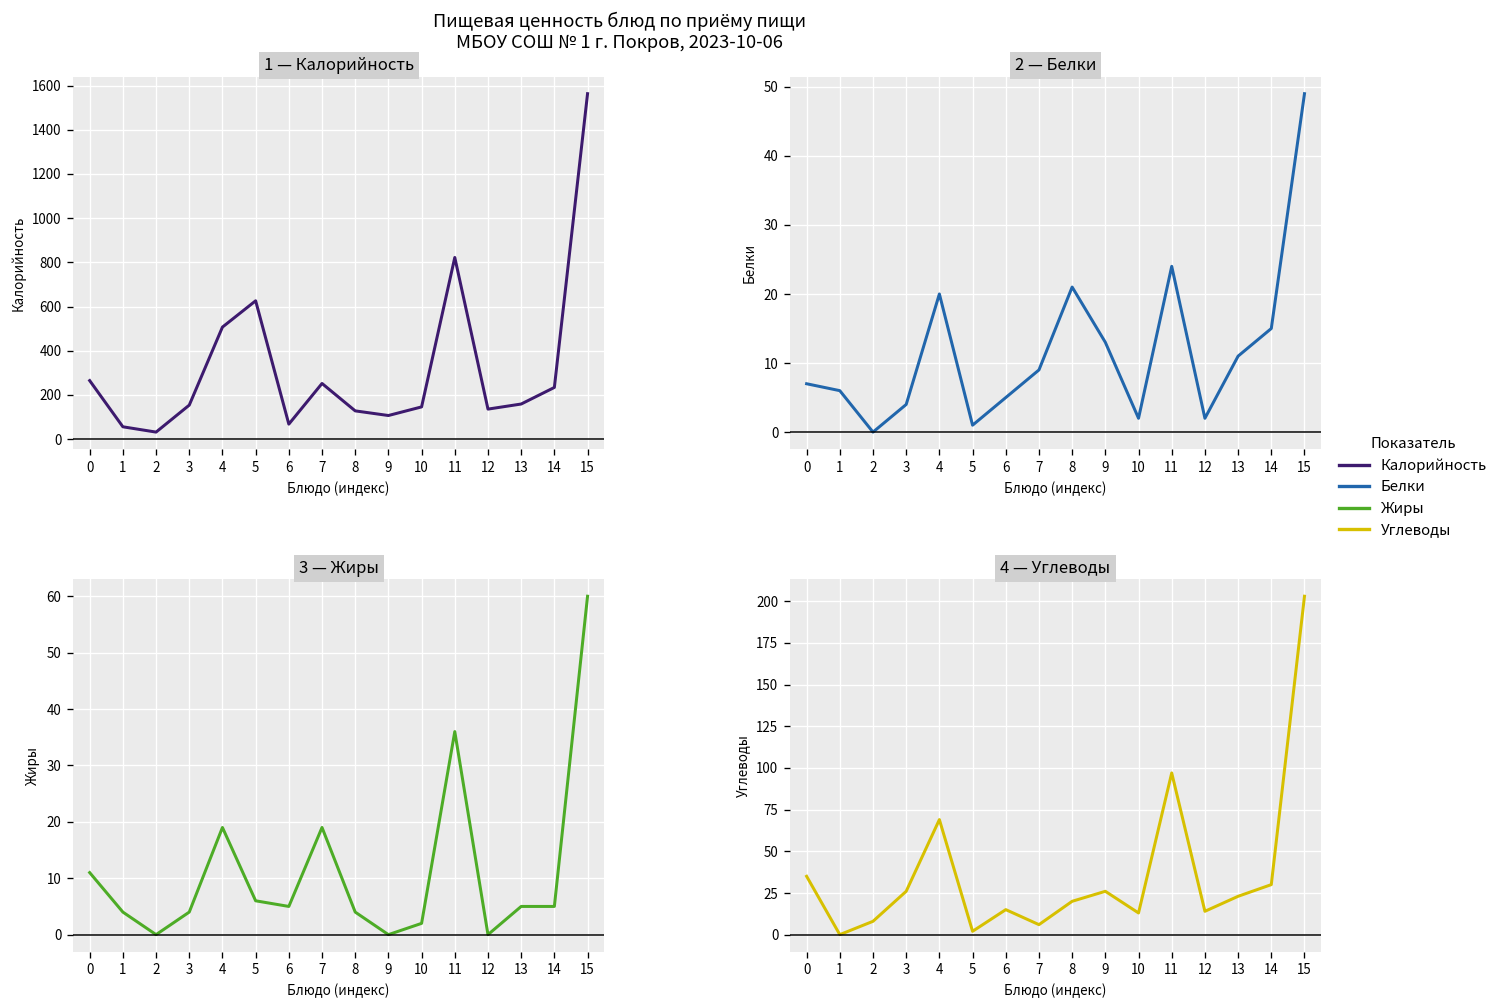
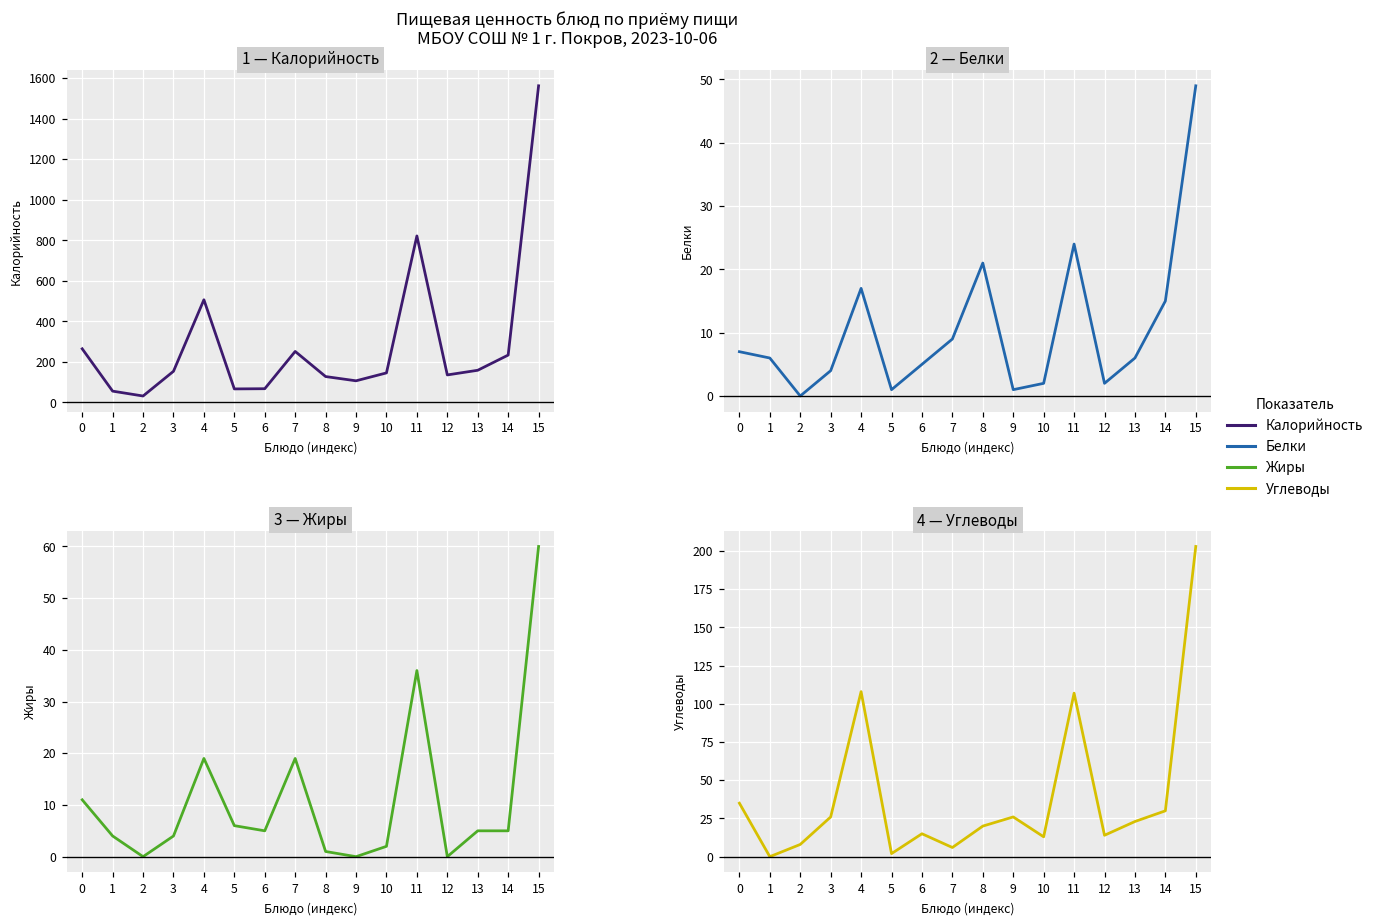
  {
    "1 — Калорийность": {
      "0": 270,
      "1": 60,
      "2": 30,
      "3": 150,
      "4": 510,
-     "5": 630,
+     "5": 70,
      "6": 70,
      "7": 250,
      "8": 130,
      "9": 110,
      "10": 150,
      "11": 820,
      "12": 140,
      "13": 160,
      "14": 230,
      "15": 1560
    },
    "2 — Белки": {
      "0": 7,
      "1": 6,
      "2": 0,
      "3": 4,
-     "4": 20,
+     "4": 17,
      "5": 1,
      "6": 5,
      "7": 9,
      "8": 21,
-     "9": 13,
+     "9": 1,
      "10": 2,
      "11": 24,
      "12": 2,
-     "13": 11,
+     "13": 6,
      "14": 15,
      "15": 49
    },
    "3 — Жиры": {
      "0": 11,
      "1": 4,
      "2": 0,
      "3": 4,
      "4": 19,
      "5": 6,
      "6": 5,
      "7": 19,
-     "8": 4,
+     "8": 1,
      "9": 0,
      "10": 2,
      "11": 36,
      "12": 0,
      "13": 5,
      "14": 5,
      "15": 60
    },
    "4 — Углеводы": {
      "0": 35,
      "1": 0,
      "2": 8,
      "3": 26,
-     "4": 69,
+     "4": 108,
      "5": 2,
      "6": 15,
      "7": 6,
      "8": 20,
      "9": 26,
      "10": 13,
-     "11": 97,
+     "11": 107,
      "12": 14,
      "13": 23,
      "14": 30,
      "15": 203
    }
  }
